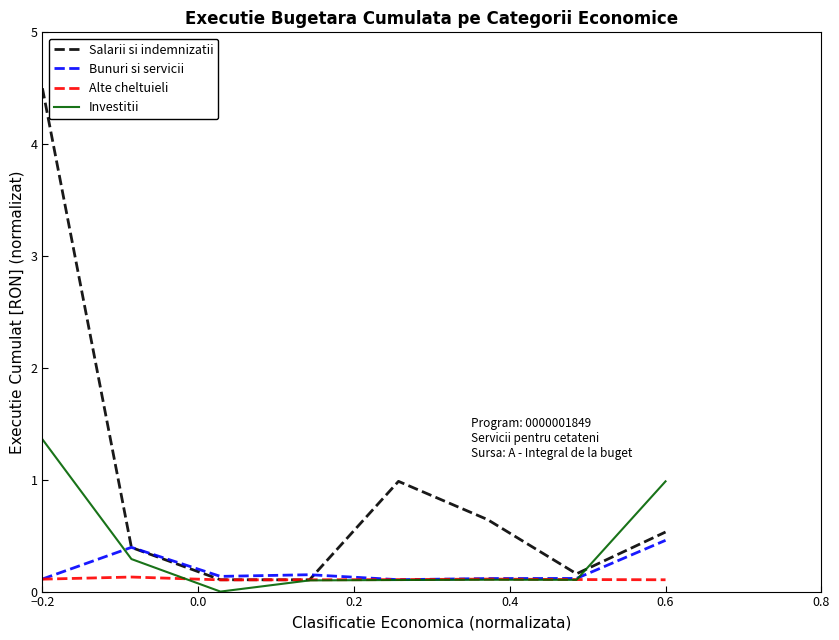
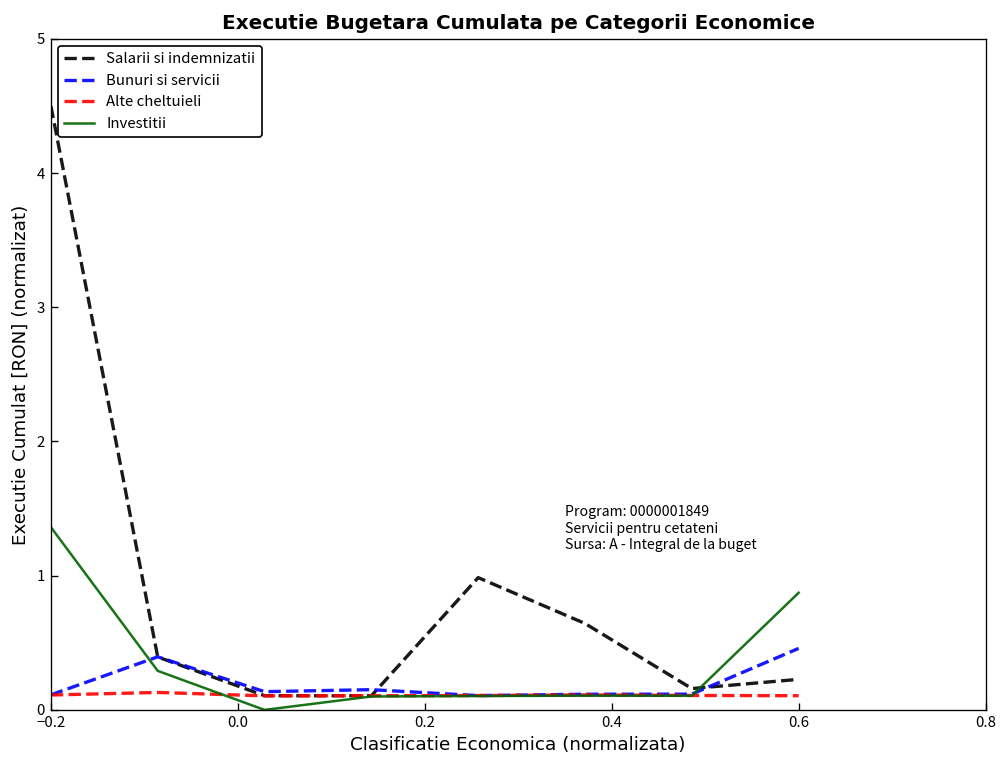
  {
    "Salarii si indemnizatii": {
      "−0.2": 4.50,
-     "0.6": 0.53
+     "0.6": 0.23
    },
    "Bunuri si servicii": {
      "0.6": 0.46
    },
    "Alte cheltuieli": {
      "0.6": 0.11
    },
    "Investitii": {
      "−0.2": 1.36,
-     "0.6": 0.99
+     "0.6": 0.87
    }
  }
